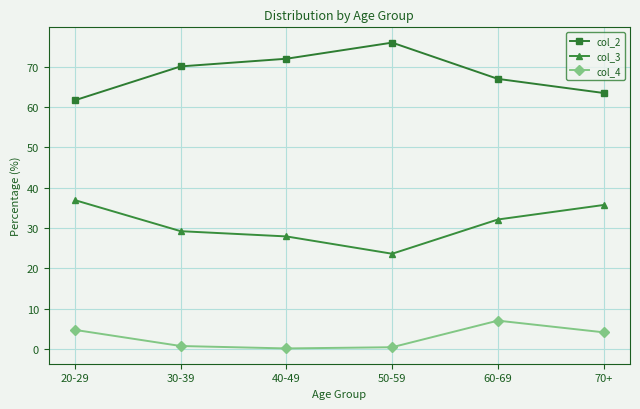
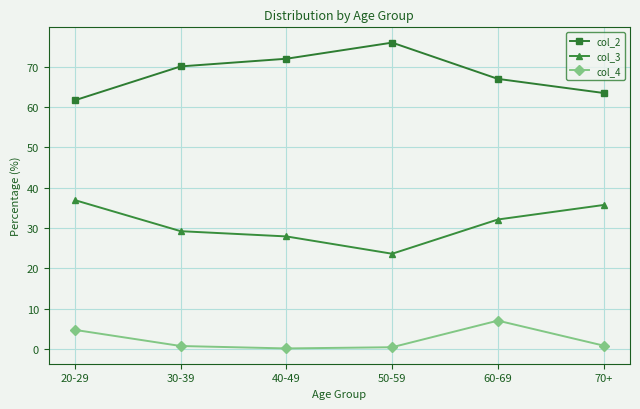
  {
    "col_4": {
      "20-29": 5,
      "30-39": 1,
      "40-49": 0,
      "50-59": 0,
      "60-69": 7,
-     "70+": 4
+     "70+": 1
    }
  }
